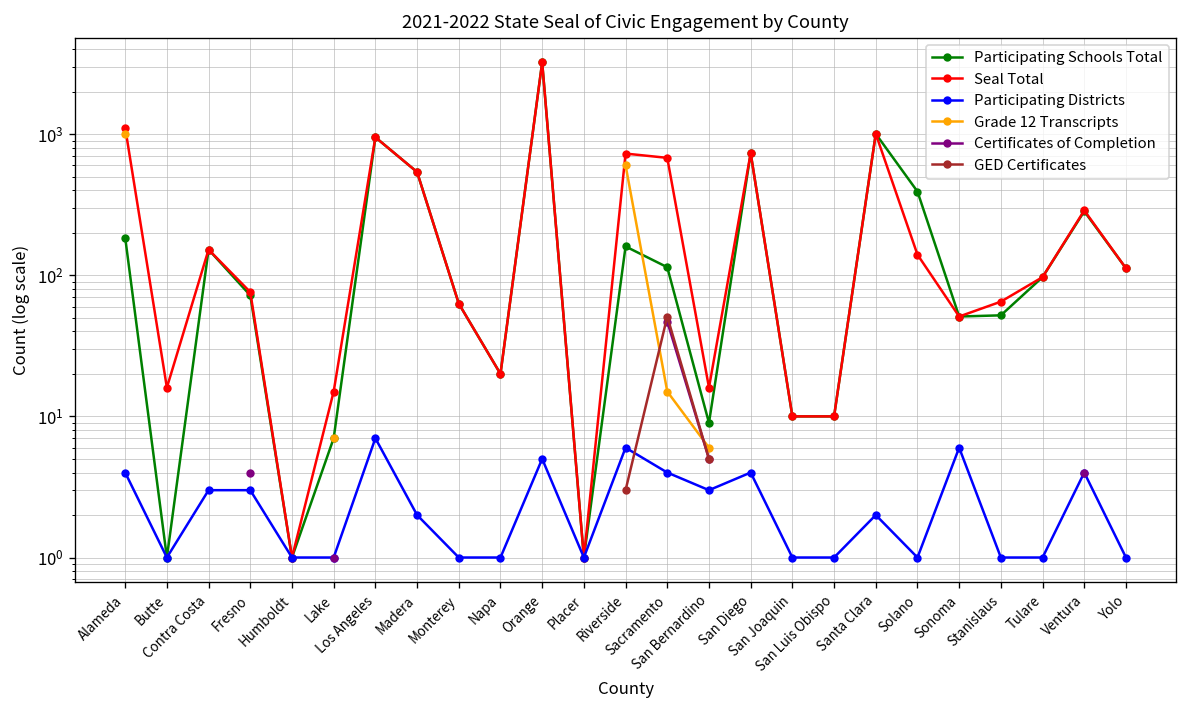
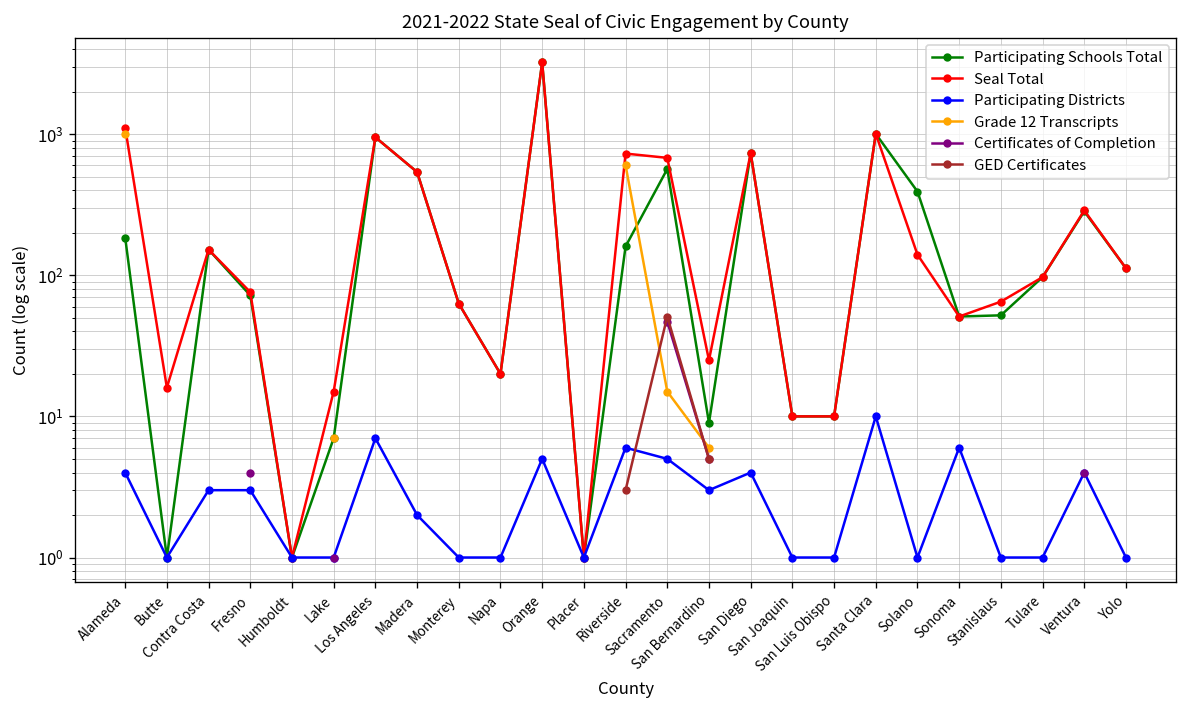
  {
    "Participating Schools Total": {
      "Alameda": 190,
      "Fresno": 70,
      "Riverside": 160,
-     "Sacramento": 110,
+     "Sacramento": 600,
      "San Bernardino": 9,
      "Solano": 390,
      "Stanislaus": 50
    },
    "Seal Total": {
      "Alameda": 1100,
      "Butte": 16,
      "Fresno": 80,
      "Lake": 15,
      "Riverside": 700,
      "Sacramento": 700,
-     "San Bernardino": 16,
+     "San Bernardino": 25,
      "Solano": 140,
      "Stanislaus": 70
    },
    "Participating Districts": {
      "Alameda": 4,
      "Contra Costa": 3,
      "Fresno": 3,
      "Los Angeles": 7,
      "Madera": 2,
      "Monterey": 1,
      "Napa": 1,
      "Orange": 5,
      "Riverside": 6,
-     "Sacramento": 4,
+     "Sacramento": 5,
      "San Bernardino": 3,
      "San Diego": 4,
      "San Joaquin": 1,
      "San Luis Obispo": 1,
-     "Santa Clara": 2,
+     "Santa Clara": 10,
      "Solano": 1,
      "Sonoma": 6,
      "Stanislaus": 1,
      "Tulare": 1,
      "Yolo": 1
    },
    "Grade 12 Transcripts": {
      "Alameda": 1000,
      "Riverside": 600,
      "Sacramento": 15,
      "San Bernardino": 6
    },
    "Certificates of Completion": {
      "Fresno": 4,
      "Sacramento": 47
    },
    "GED Certificates": {
      "Riverside": 3,
      "Sacramento": 51
    }
  }
